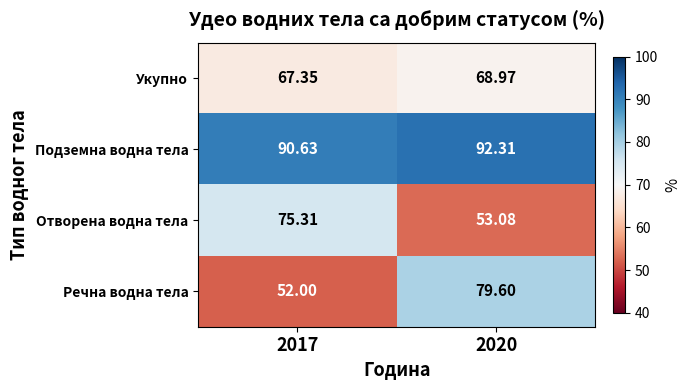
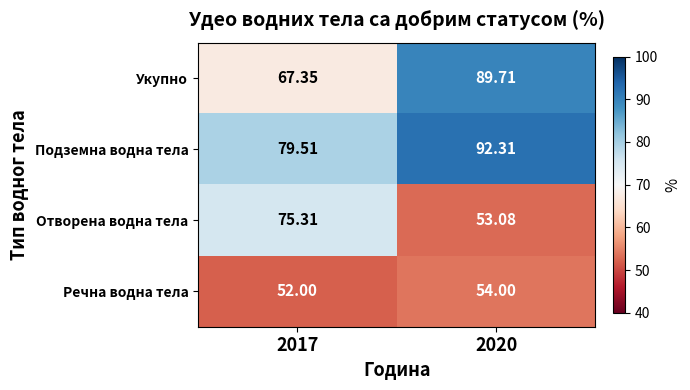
  {
    "Укупно": {
      "2017": 67.35,
-     "2020": 68.97
+     "2020": 89.71
    },
    "Подземна водна тела": {
-     "2017": 90.63,
+     "2017": 79.51,
      "2020": 92.31
    },
    "Отворена водна тела": {
      "2017": 75.31,
      "2020": 53.08
    },
    "Речна водна тела": {
      "2017": 52.00,
-     "2020": 79.60
+     "2020": 54.00
    }
  }
